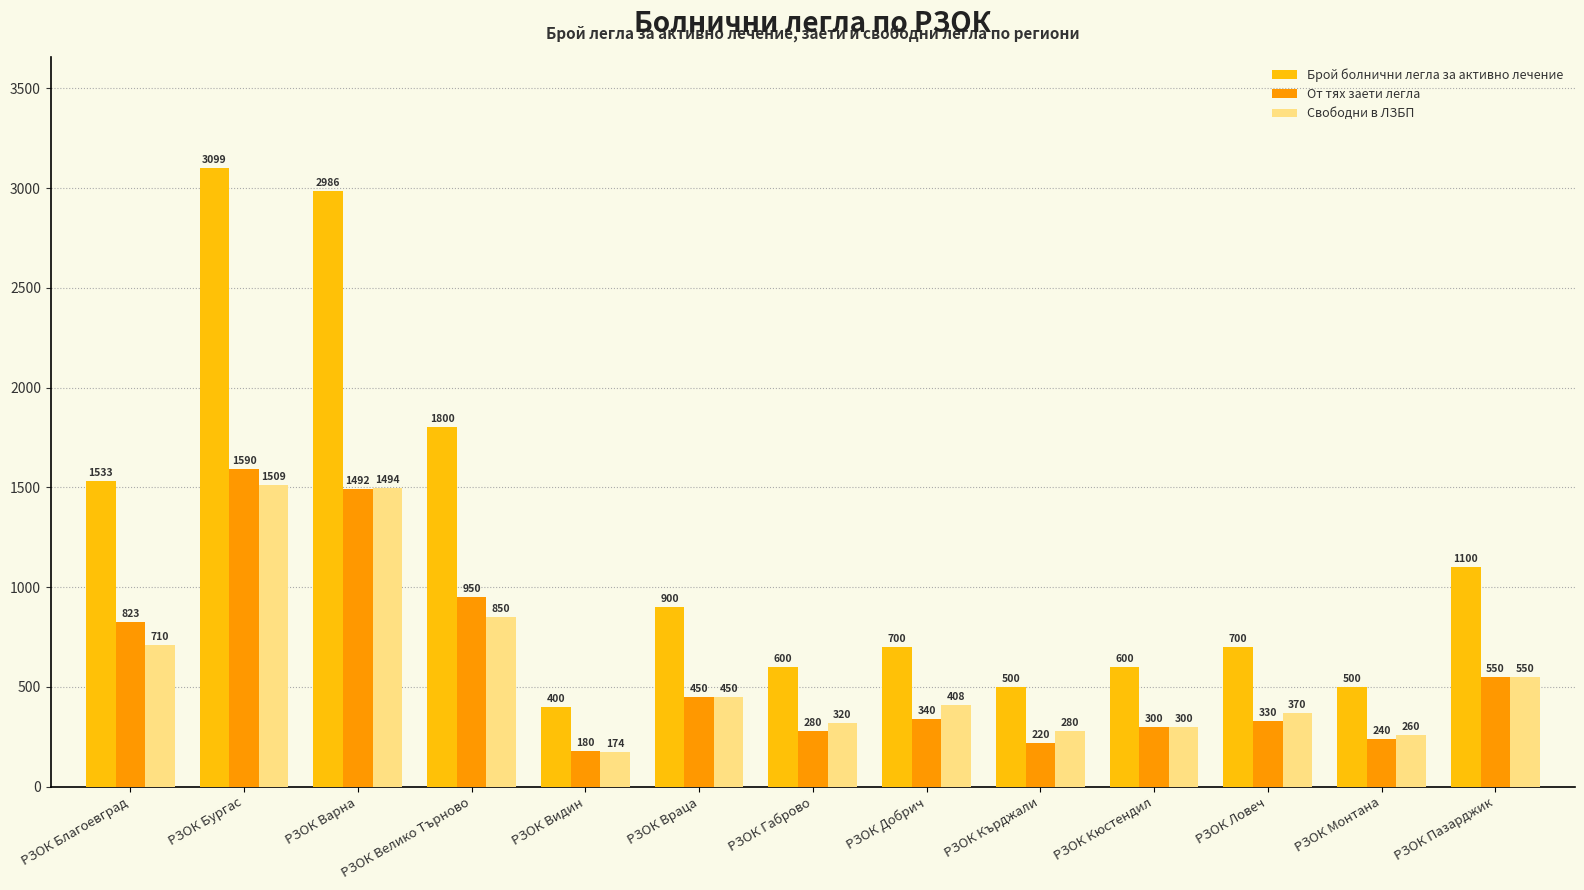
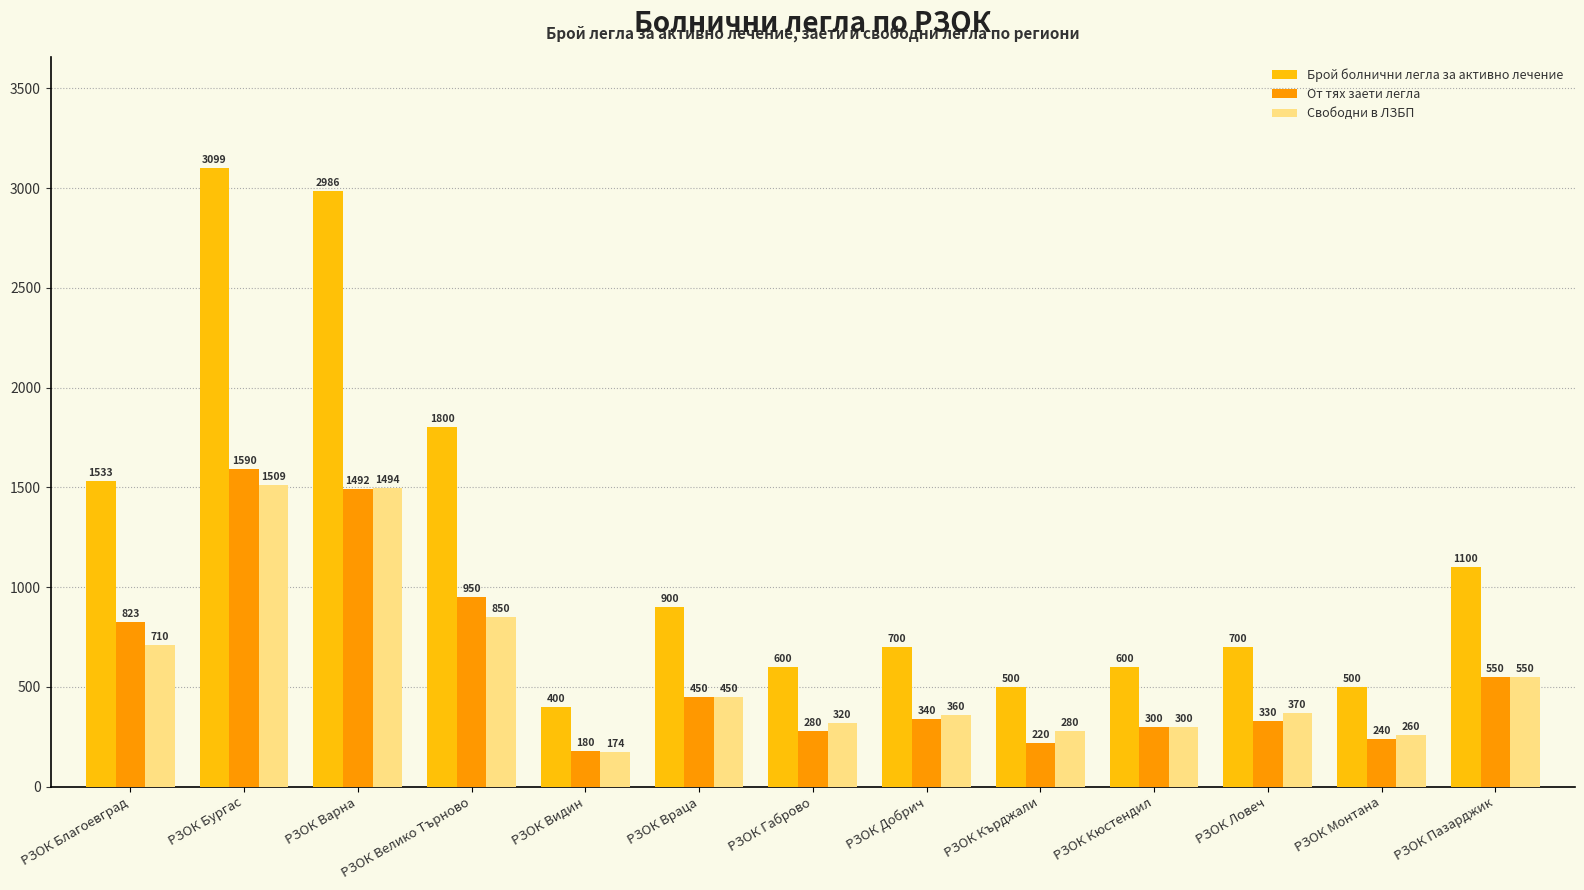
  {
    "Свободни в ЛЗБП": {
      "РЗОК Благоевград": 710,
      "РЗОК Бургас": 1509,
      "РЗОК Варна": 1494,
      "РЗОК Велико Търново": 850,
      "РЗОК Видин": 174,
      "РЗОК Враца": 450,
      "РЗОК Габрово": 320,
-     "РЗОК Добрич": 408,
+     "РЗОК Добрич": 360,
      "РЗОК Кърджали": 280,
      "РЗОК Кюстендил": 300,
      "РЗОК Ловеч": 370,
      "РЗОК Монтана": 260,
      "РЗОК Пазарджик": 550
    }
  }
